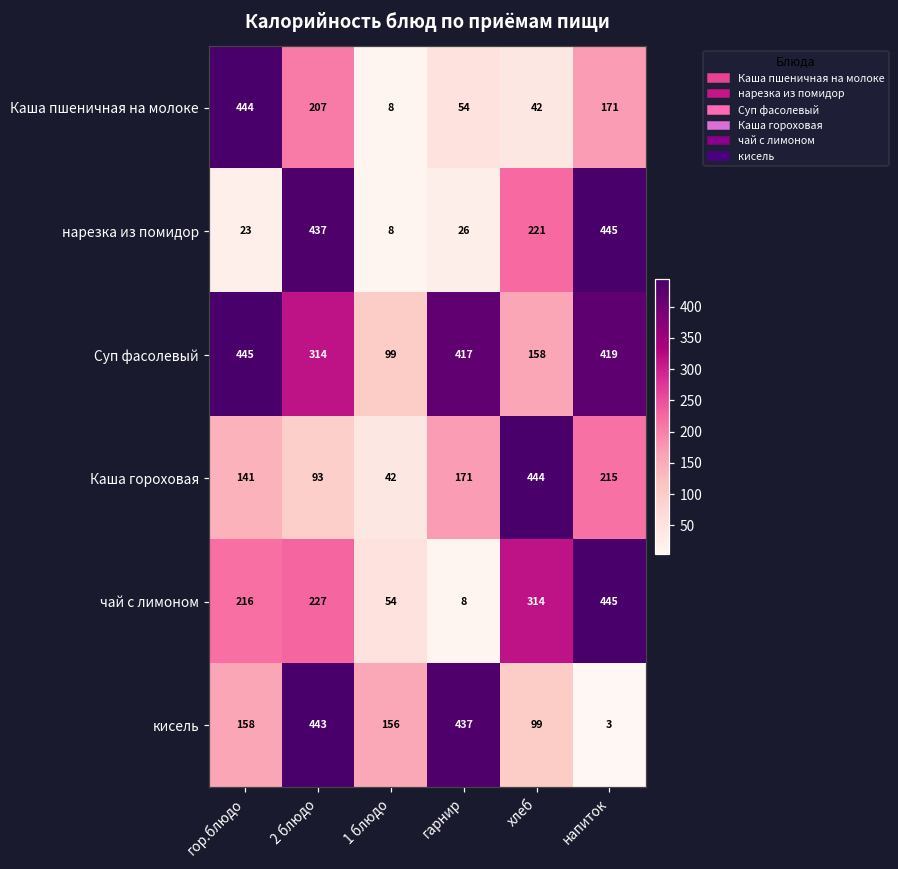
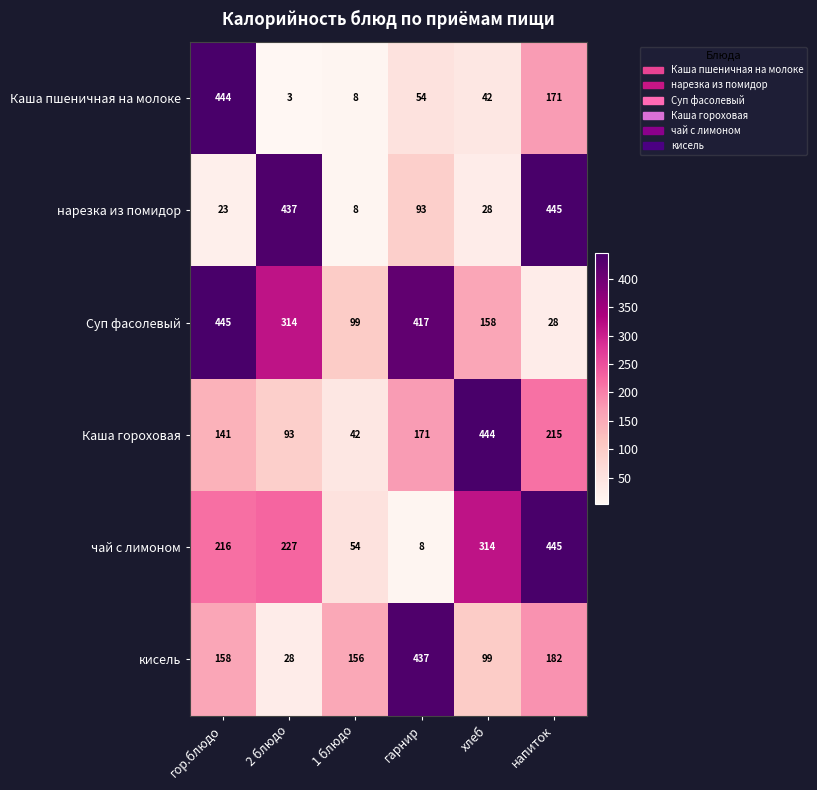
  {
    "Каша пшеничная на молоке": {
      "гор.блюдо": 444,
-     "2 блюдо": 207,
+     "2 блюдо": 3,
      "1 блюдо": 8,
      "гарнир": 54,
      "хлеб": 42,
      "напиток": 171
    },
    "нарезка из помидор": {
      "гор.блюдо": 23,
      "2 блюдо": 437,
      "1 блюдо": 8,
-     "гарнир": 26,
-     "хлеб": 221,
+     "гарнир": 93,
+     "хлеб": 28,
      "напиток": 445
    },
    "Суп фасолевый": {
      "гор.блюдо": 445,
      "2 блюдо": 314,
      "1 блюдо": 99,
      "гарнир": 417,
      "хлеб": 158,
-     "напиток": 419
+     "напиток": 28
    },
    "Каша гороховая": {
      "гор.блюдо": 141,
      "2 блюдо": 93,
      "1 блюдо": 42,
      "гарнир": 171,
      "хлеб": 444,
      "напиток": 215
    },
    "чай с лимоном": {
      "гор.блюдо": 216,
      "2 блюдо": 227,
      "1 блюдо": 54,
      "гарнир": 8,
      "хлеб": 314,
      "напиток": 445
    },
    "кисель": {
      "гор.блюдо": 158,
-     "2 блюдо": 443,
+     "2 блюдо": 28,
      "1 блюдо": 156,
      "гарнир": 437,
      "хлеб": 99,
-     "напиток": 3
+     "напиток": 182
    }
  }
